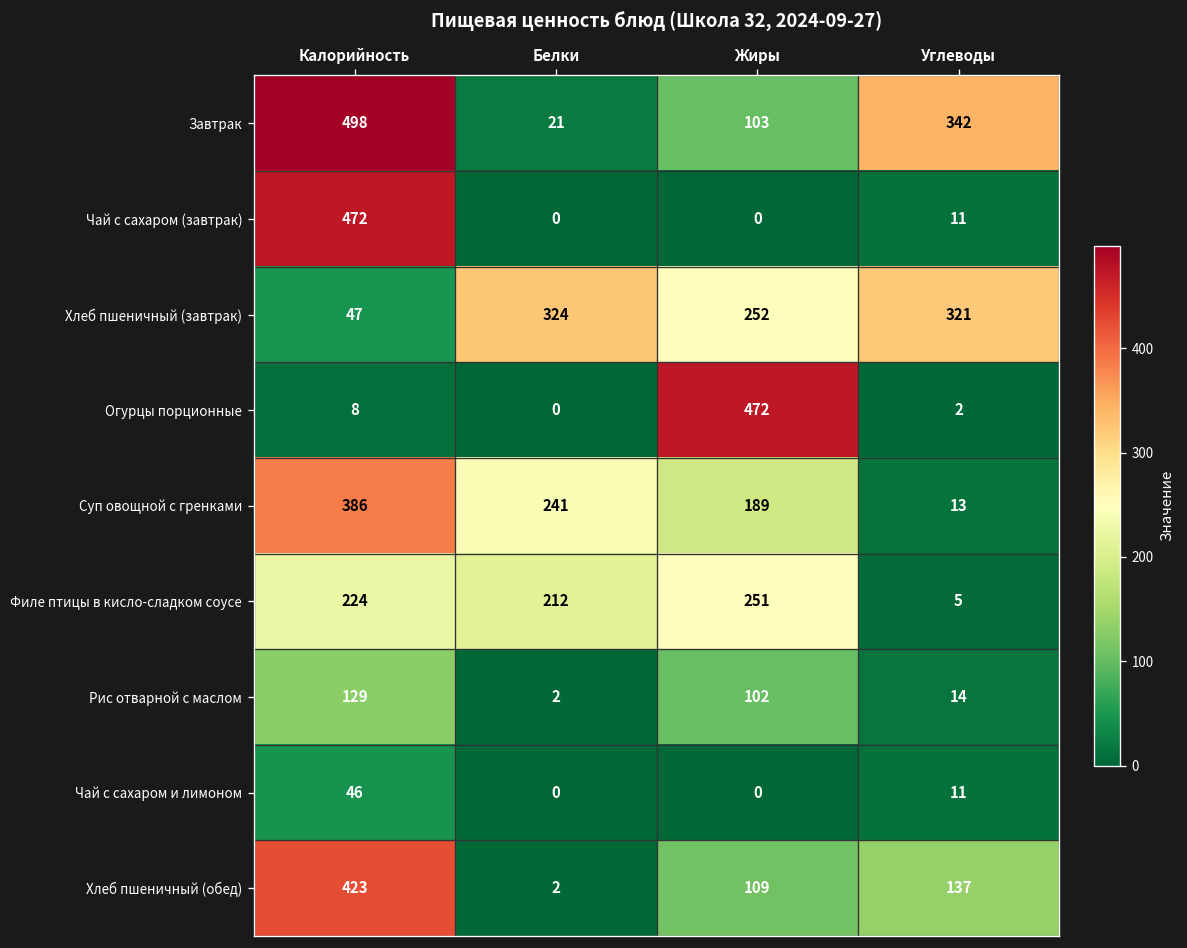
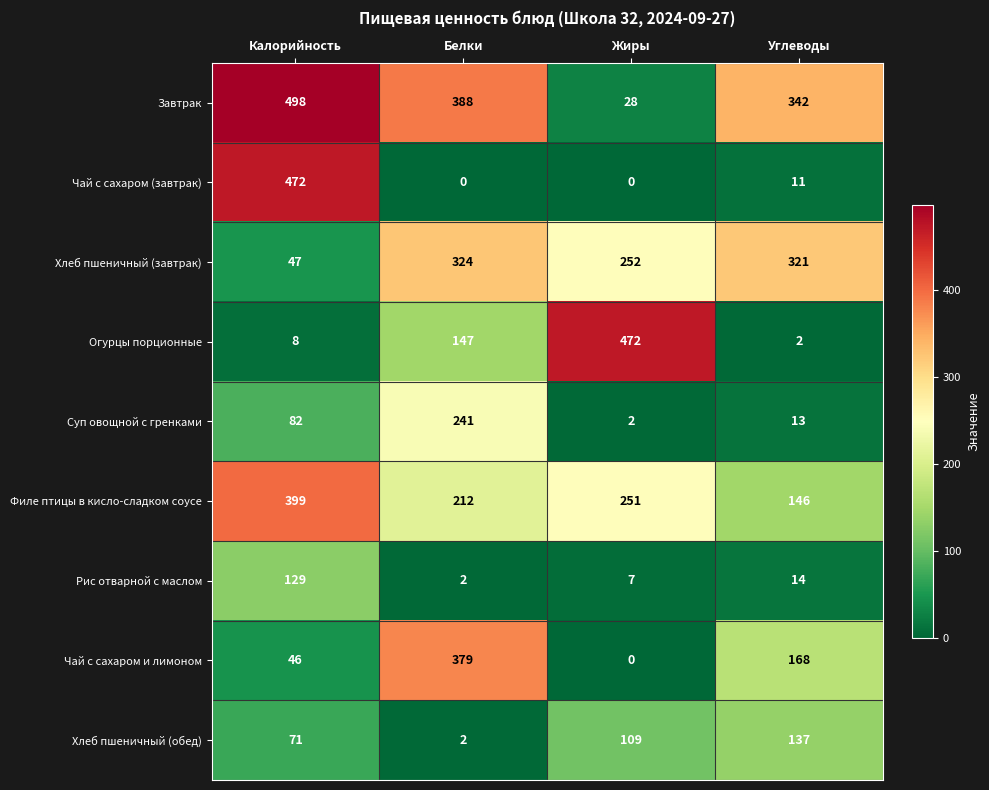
  {
    "Завтрак": {
      "Калорийность": 498,
-     "Белки": 21,
-     "Жиры": 103,
+     "Белки": 388,
+     "Жиры": 28,
      "Углеводы": 342
    },
    "Чай с сахаром (завтрак)": {
      "Калорийность": 472,
      "Белки": 0,
      "Жиры": 0,
      "Углеводы": 11
    },
    "Хлеб пшеничный (завтрак)": {
      "Калорийность": 47,
      "Белки": 324,
      "Жиры": 252,
      "Углеводы": 321
    },
    "Огурцы порционные": {
      "Калорийность": 8,
-     "Белки": 0,
+     "Белки": 147,
      "Жиры": 472,
      "Углеводы": 2
    },
    "Суп овощной с гренками": {
-     "Калорийность": 386,
+     "Калорийность": 82,
      "Белки": 241,
-     "Жиры": 189,
+     "Жиры": 2,
      "Углеводы": 13
    },
    "Филе птицы в кисло-сладком соусе": {
-     "Калорийность": 224,
+     "Калорийность": 399,
      "Белки": 212,
      "Жиры": 251,
-     "Углеводы": 5
+     "Углеводы": 146
    },
    "Рис отварной с маслом": {
      "Калорийность": 129,
      "Белки": 2,
-     "Жиры": 102,
+     "Жиры": 7,
      "Углеводы": 14
    },
    "Чай с сахаром и лимоном": {
      "Калорийность": 46,
-     "Белки": 0,
+     "Белки": 379,
      "Жиры": 0,
-     "Углеводы": 11
+     "Углеводы": 168
    },
    "Хлеб пшеничный (обед)": {
-     "Калорийность": 423,
+     "Калорийность": 71,
      "Белки": 2,
      "Жиры": 109,
      "Углеводы": 137
    }
  }
